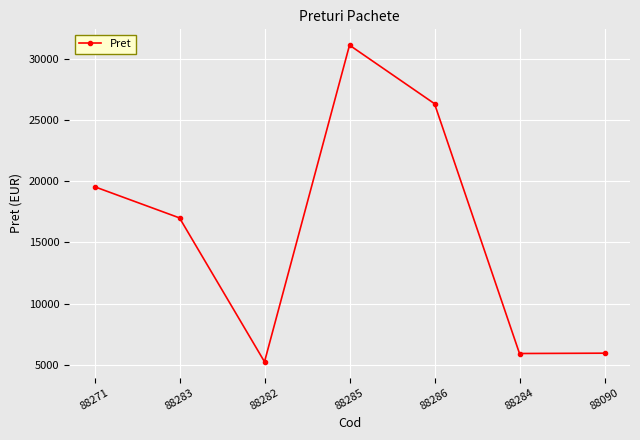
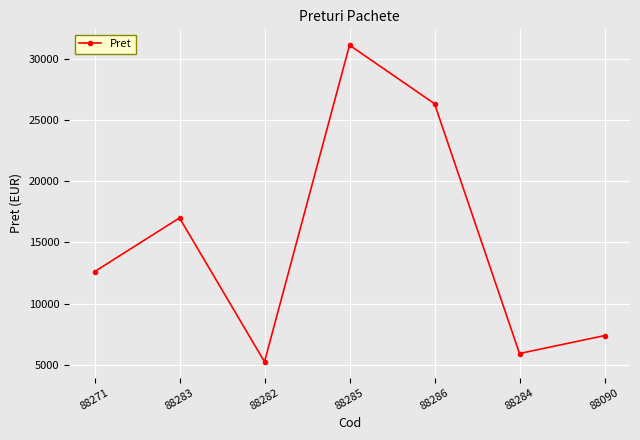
  {
-   "88271": 19600,
+   "88271": 12600,
    "88283": 17000,
    "88282": 5300,
    "88285": 31100,
    "88286": 26300,
    "88284": 5900,
-   "88090": 6000
+   "88090": 7400
  }
